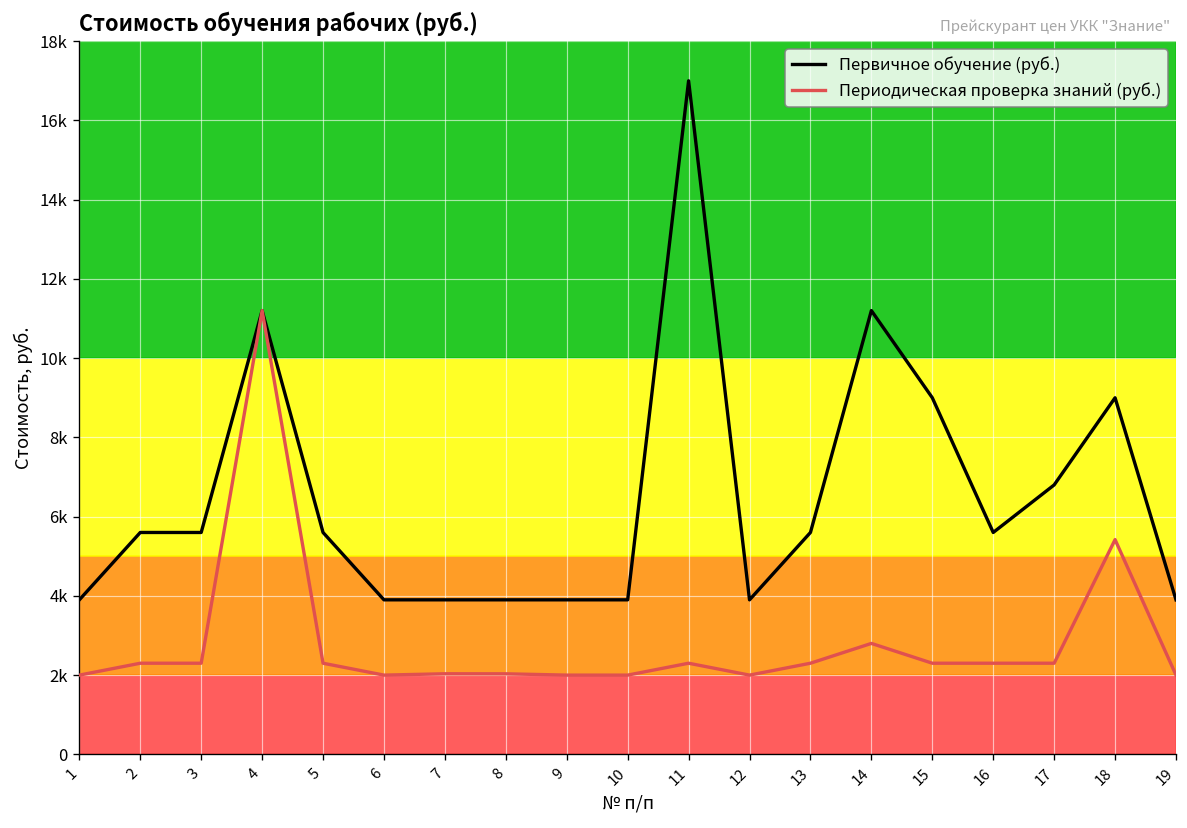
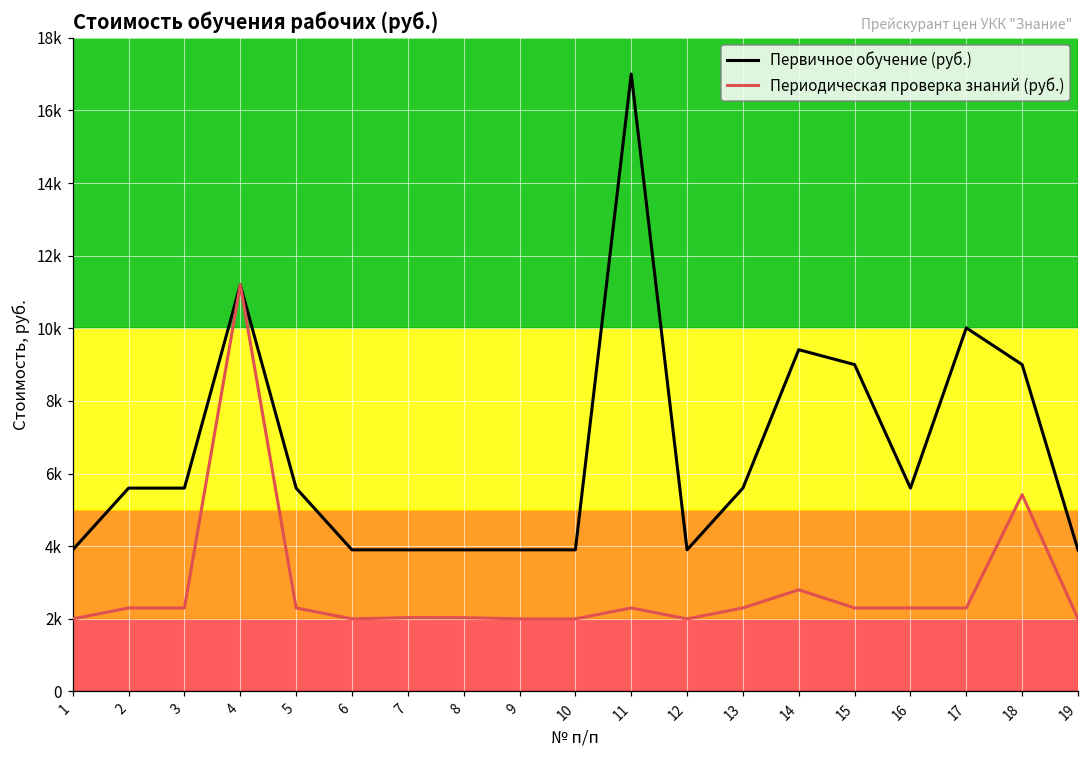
  {
    "Первичное обучение (руб.)": {
      "1": 3900,
      "2": 5600,
      "3": 5600,
      "5": 5600,
      "6": 3900,
      "7": 3900,
      "8": 3900,
      "9": 3900,
      "10": 3900,
      "11": 17000,
      "12": 3900,
      "13": 5600,
-     "14": 11200,
+     "14": 9400,
      "15": 9000,
      "16": 5600,
-     "17": 6800,
+     "17": 10000,
      "18": 9000,
      "19": 3900
    },
    "Периодическая проверка знаний (руб.)": {
      "1": 2000,
      "2": 2300,
      "3": 2300,
      "5": 2300,
      "6": 2000,
      "7": 2000,
      "8": 2000,
      "9": 2000,
      "10": 2000,
      "11": 2300,
      "12": 2000,
      "13": 2300,
      "14": 2800,
      "15": 2300,
      "16": 2300,
      "17": 2300,
      "18": 5400,
      "19": 2000
    }
  }
